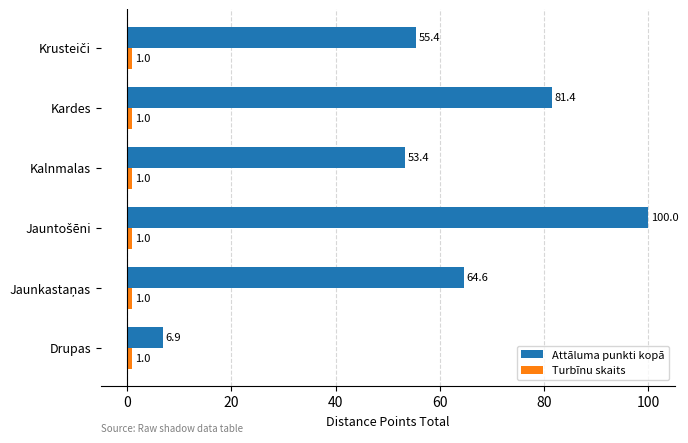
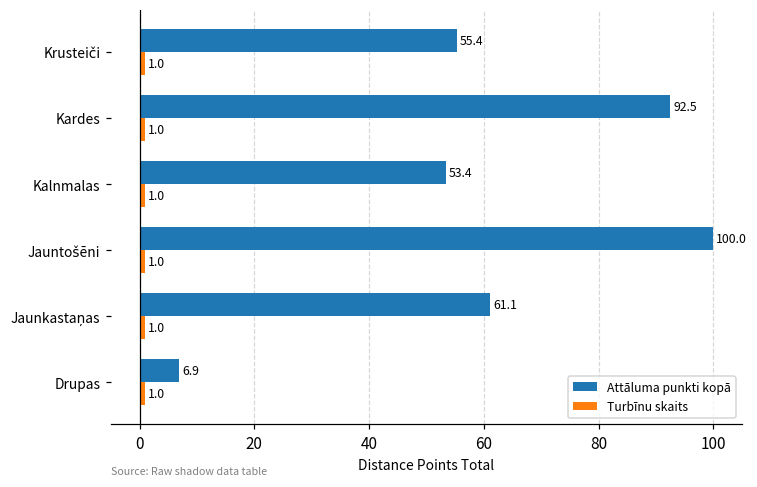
  {
    "Attāluma punkti kopā": {
      "Krusteiči": 55.4,
-     "Kardes": 81.4,
+     "Kardes": 92.5,
      "Kalnmalas": 53.4,
      "Jauntošēni": 100.0,
-     "Jaunkastaņas": 64.6,
+     "Jaunkastaņas": 61.1,
      "Drupas": 6.9
    },
    "Turbīnu skaits": {
      "Krusteiči": 1.0,
      "Kardes": 1.0,
      "Kalnmalas": 1.0,
      "Jauntošēni": 1.0,
      "Jaunkastaņas": 1.0,
      "Drupas": 1.0
    }
  }
